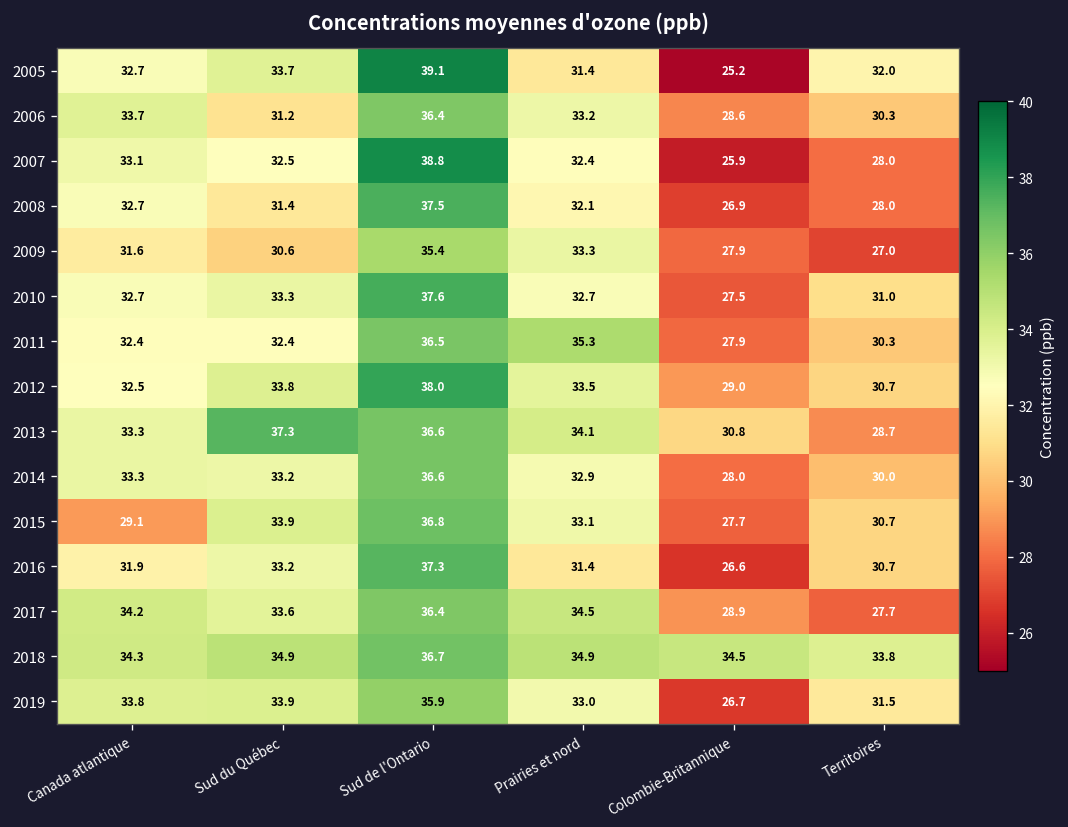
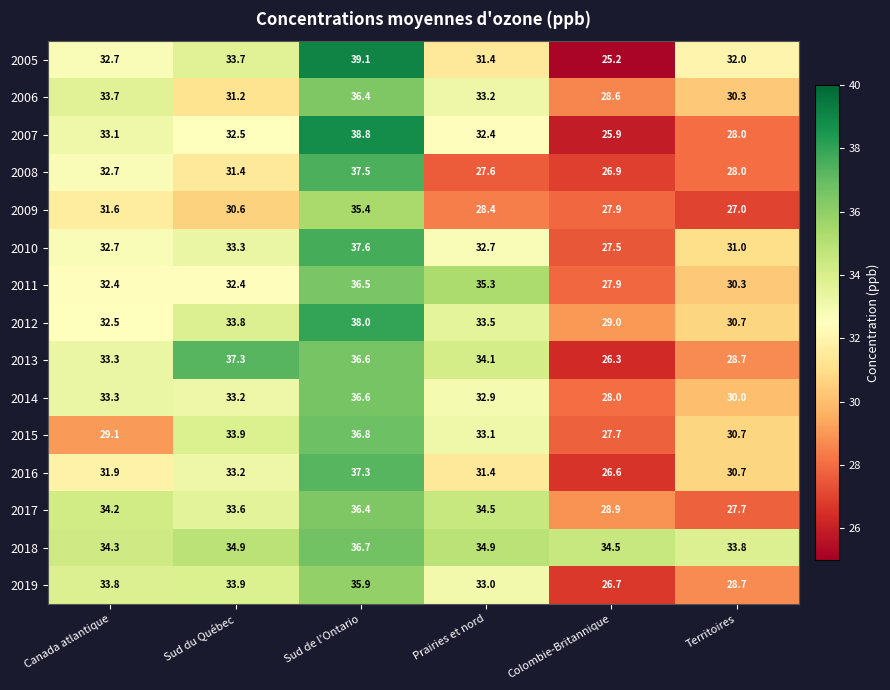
  {
    "2005": {
      "Canada atlantique": 32.7,
      "Sud du Québec": 33.7,
      "Sud de l'Ontario": 39.1,
      "Prairies et nord": 31.4,
      "Colombie-Britannique": 25.2,
      "Territoires": 32.0
    },
    "2006": {
      "Canada atlantique": 33.7,
      "Sud du Québec": 31.2,
      "Sud de l'Ontario": 36.4,
      "Prairies et nord": 33.2,
      "Colombie-Britannique": 28.6,
      "Territoires": 30.3
    },
    "2007": {
      "Canada atlantique": 33.1,
      "Sud du Québec": 32.5,
      "Sud de l'Ontario": 38.8,
      "Prairies et nord": 32.4,
      "Colombie-Britannique": 25.9,
      "Territoires": 28.0
    },
    "2008": {
      "Canada atlantique": 32.7,
      "Sud du Québec": 31.4,
      "Sud de l'Ontario": 37.5,
-     "Prairies et nord": 32.1,
+     "Prairies et nord": 27.6,
      "Colombie-Britannique": 26.9,
      "Territoires": 28.0
    },
    "2009": {
      "Canada atlantique": 31.6,
      "Sud du Québec": 30.6,
      "Sud de l'Ontario": 35.4,
-     "Prairies et nord": 33.3,
+     "Prairies et nord": 28.4,
      "Colombie-Britannique": 27.9,
      "Territoires": 27.0
    },
    "2010": {
      "Canada atlantique": 32.7,
      "Sud du Québec": 33.3,
      "Sud de l'Ontario": 37.6,
      "Prairies et nord": 32.7,
      "Colombie-Britannique": 27.5,
      "Territoires": 31.0
    },
    "2011": {
      "Canada atlantique": 32.4,
      "Sud du Québec": 32.4,
      "Sud de l'Ontario": 36.5,
      "Prairies et nord": 35.3,
      "Colombie-Britannique": 27.9,
      "Territoires": 30.3
    },
    "2012": {
      "Canada atlantique": 32.5,
      "Sud du Québec": 33.8,
      "Sud de l'Ontario": 38.0,
      "Prairies et nord": 33.5,
      "Colombie-Britannique": 29.0,
      "Territoires": 30.7
    },
    "2013": {
      "Canada atlantique": 33.3,
      "Sud du Québec": 37.3,
      "Sud de l'Ontario": 36.6,
      "Prairies et nord": 34.1,
-     "Colombie-Britannique": 30.8,
+     "Colombie-Britannique": 26.3,
      "Territoires": 28.7
    },
    "2014": {
      "Canada atlantique": 33.3,
      "Sud du Québec": 33.2,
      "Sud de l'Ontario": 36.6,
      "Prairies et nord": 32.9,
      "Colombie-Britannique": 28.0,
      "Territoires": 30.0
    },
    "2015": {
      "Canada atlantique": 29.1,
      "Sud du Québec": 33.9,
      "Sud de l'Ontario": 36.8,
      "Prairies et nord": 33.1,
      "Colombie-Britannique": 27.7,
      "Territoires": 30.7
    },
    "2016": {
      "Canada atlantique": 31.9,
      "Sud du Québec": 33.2,
      "Sud de l'Ontario": 37.3,
      "Prairies et nord": 31.4,
      "Colombie-Britannique": 26.6,
      "Territoires": 30.7
    },
    "2017": {
      "Canada atlantique": 34.2,
      "Sud du Québec": 33.6,
      "Sud de l'Ontario": 36.4,
      "Prairies et nord": 34.5,
      "Colombie-Britannique": 28.9,
      "Territoires": 27.7
    },
    "2018": {
      "Canada atlantique": 34.3,
      "Sud du Québec": 34.9,
      "Sud de l'Ontario": 36.7,
      "Prairies et nord": 34.9,
      "Colombie-Britannique": 34.5,
      "Territoires": 33.8
    },
    "2019": {
      "Canada atlantique": 33.8,
      "Sud du Québec": 33.9,
      "Sud de l'Ontario": 35.9,
      "Prairies et nord": 33.0,
      "Colombie-Britannique": 26.7,
-     "Territoires": 31.5
+     "Territoires": 28.7
    }
  }
